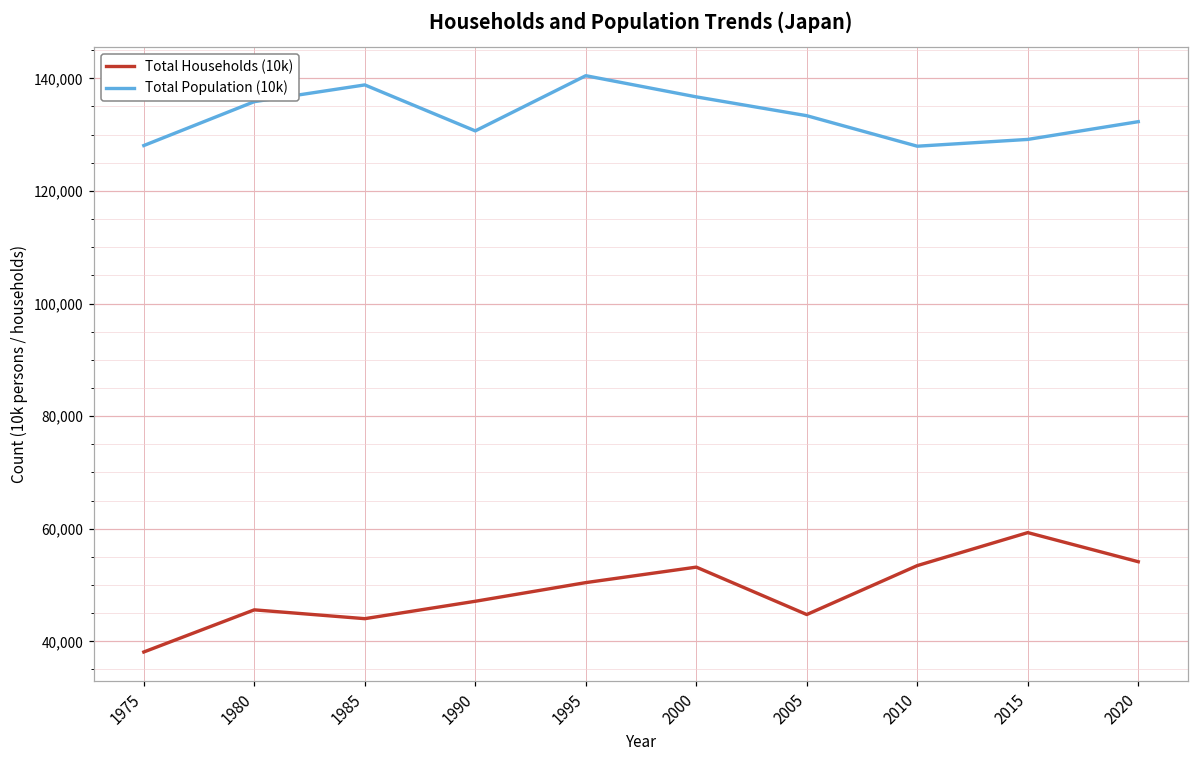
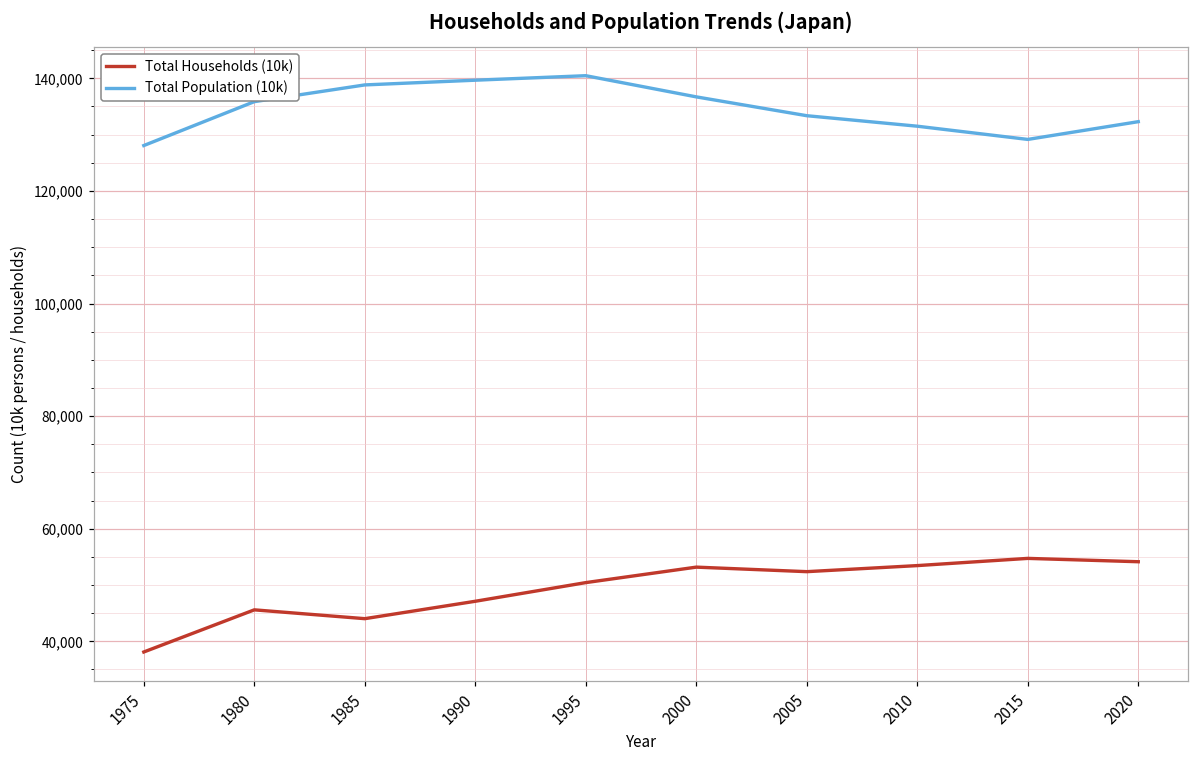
  {
    "Total Households (10k)": {
      "1975": "38,000",
      "1980": "46,000",
      "1985": "44,000",
      "1990": "47,000",
      "1995": "50,000",
      "2000": "53,000",
-     "2005": "45,000",
+     "2005": "52,000",
      "2010": "53,000",
-     "2015": "59,000",
+     "2015": "55,000",
      "2020": "54,000"
    },
    "Total Population (10k)": {
      "1975": "128,000",
      "1980": "136,000",
      "1985": "139,000",
-     "1990": "131,000",
+     "1990": "140,000",
      "1995": "140,000",
      "2000": "137,000",
      "2005": "133,000",
-     "2010": "128,000",
+     "2010": "131,000",
      "2015": "129,000",
      "2020": "132,000"
    }
  }
